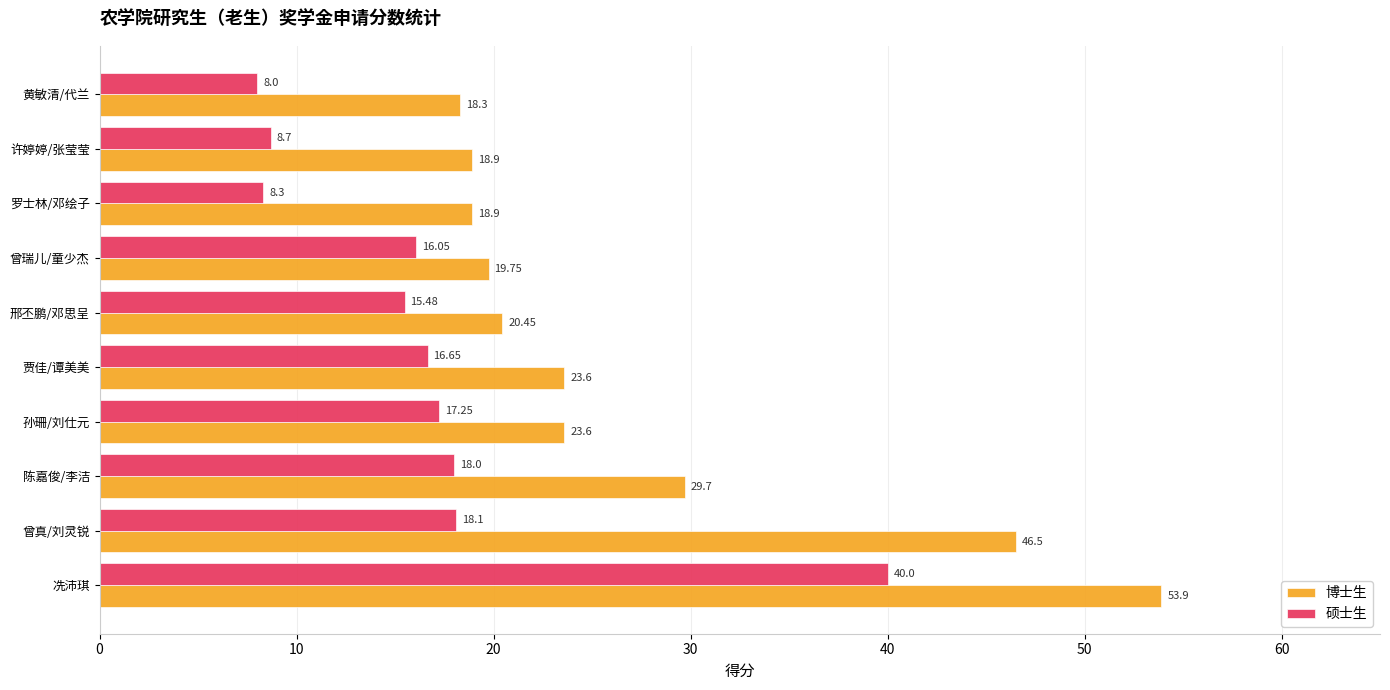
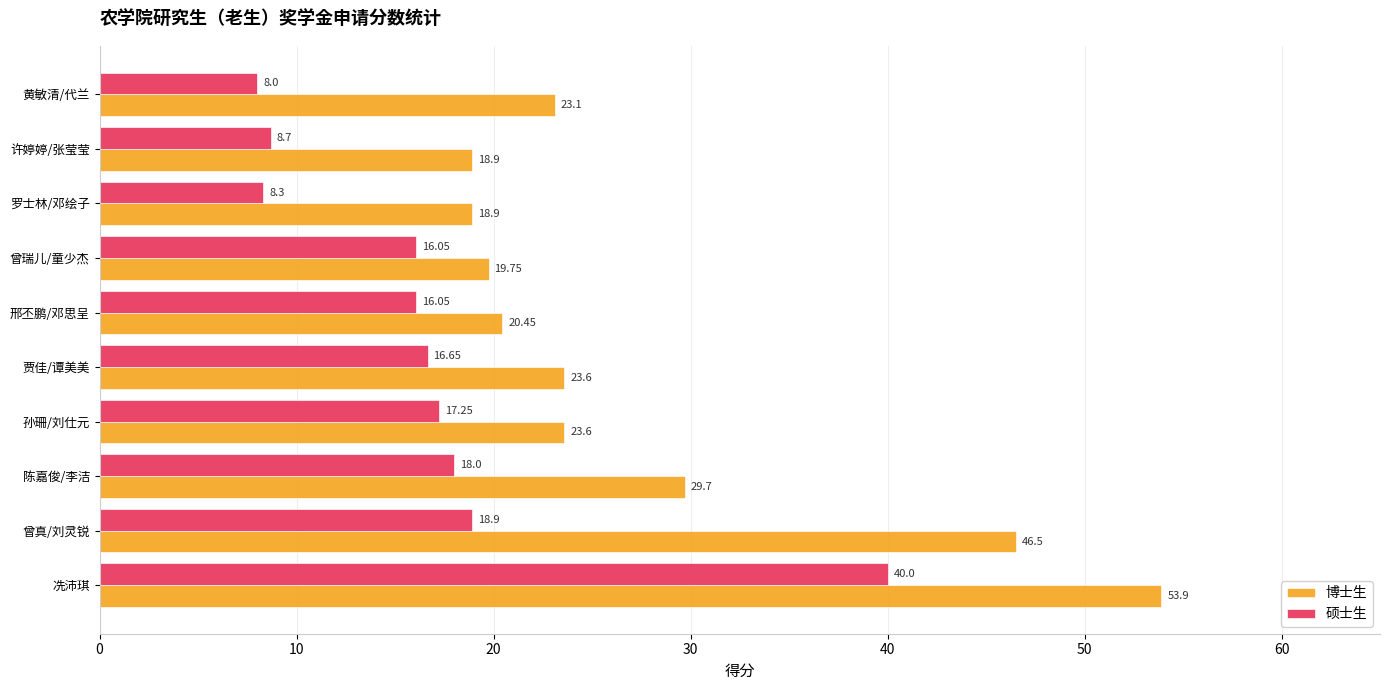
  {
    "博士生": {
-     "黄敏清/代兰": 18.3,
+     "黄敏清/代兰": 23.1,
      "许婷婷/张莹莹": 18.9,
      "罗士林/邓绘子": 18.9,
      "曾瑞儿/童少杰": 19.75,
      "邢丕鹏/邓思呈": 20.45,
      "贾佳/谭美美": 23.6,
      "孙珊/刘仕元": 23.6,
      "陈嘉俊/李洁": 29.7,
      "曾真/刘灵锐": 46.5,
      "冼沛琪": 53.9
    },
    "硕士生": {
      "黄敏清/代兰": 8.0,
      "许婷婷/张莹莹": 8.7,
      "罗士林/邓绘子": 8.3,
      "曾瑞儿/童少杰": 16.05,
-     "邢丕鹏/邓思呈": 15.48,
+     "邢丕鹏/邓思呈": 16.05,
      "贾佳/谭美美": 16.65,
      "孙珊/刘仕元": 17.25,
      "陈嘉俊/李洁": 18.0,
-     "曾真/刘灵锐": 18.1,
+     "曾真/刘灵锐": 18.9,
      "冼沛琪": 40.0
    }
  }
